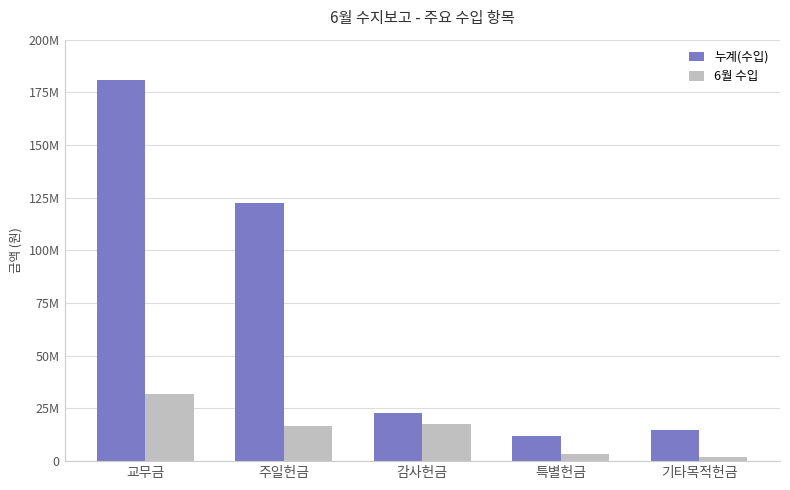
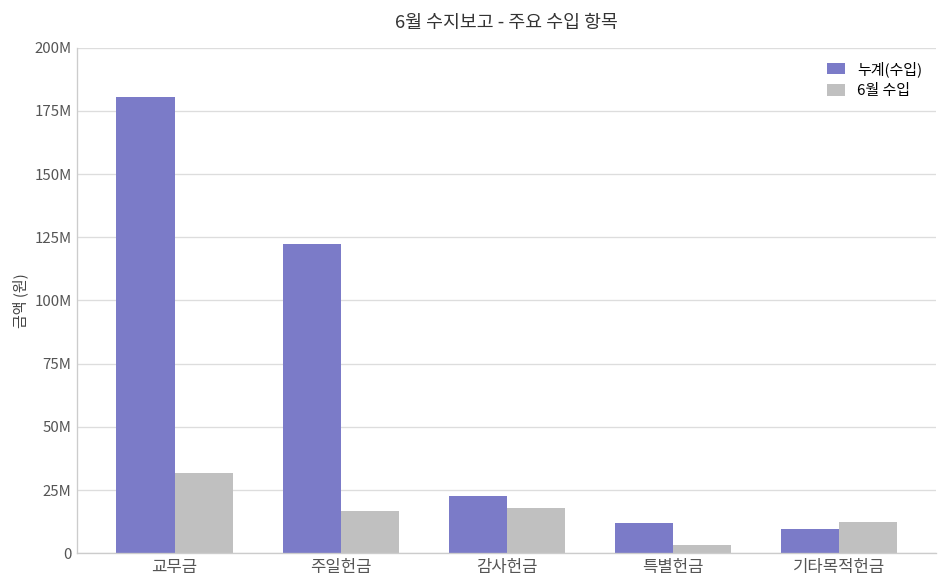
  {
    "누계(수입)": {
      "교무금": 181000000,
      "주일헌금": 122000000,
      "감사헌금": 23000000,
      "특별헌금": 12000000,
-     "기타목적헌금": 15000000
+     "기타목적헌금": 10000000
    },
    "6월 수입": {
      "교무금": 32000000,
      "주일헌금": 17000000,
      "감사헌금": 18000000,
      "특별헌금": 3000000,
-     "기타목적헌금": 2000000
+     "기타목적헌금": 13000000
    }
  }
